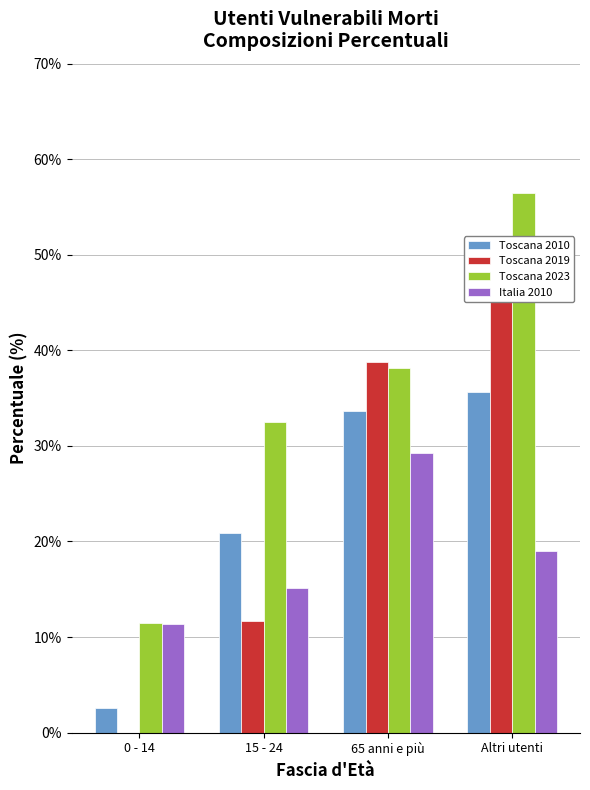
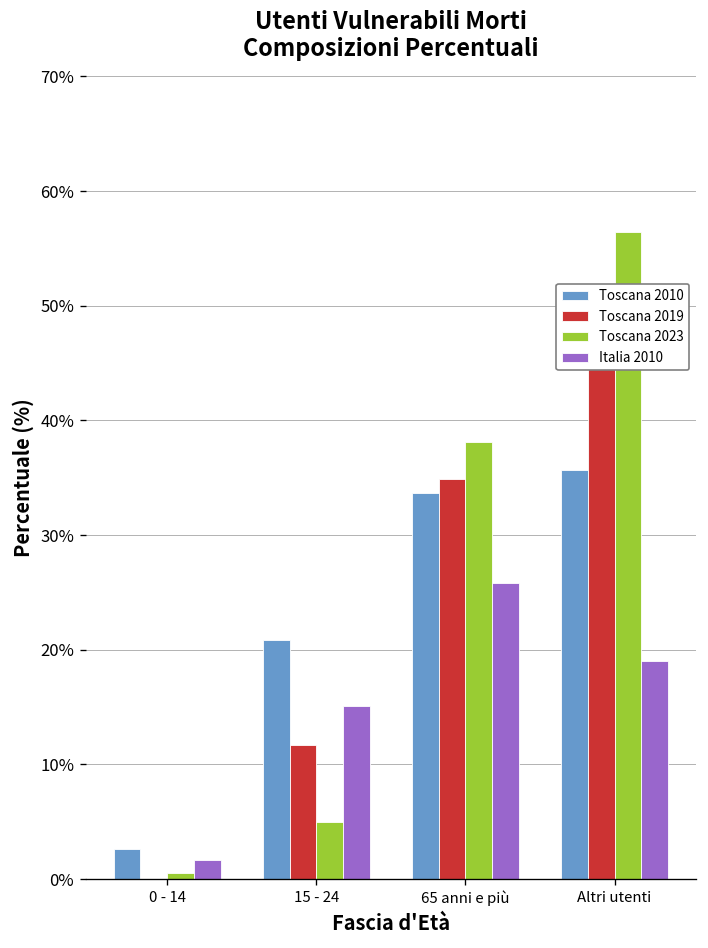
  {
    "Toscana 2010": {
      "0 - 14": "3%",
      "15 - 24": "21%",
      "65 anni e più": "34%",
      "Altri utenti": "36%"
    },
    "Toscana 2019": {
      "0 - 14": "0%",
      "15 - 24": "12%",
-     "65 anni e più": "39%"
+     "65 anni e più": "35%"
    },
    "Toscana 2023": {
-     "0 - 14": "11%",
-     "15 - 24": "32%",
+     "0 - 14": "0%",
+     "15 - 24": "5%",
      "65 anni e più": "38%",
      "Altri utenti": "56%"
    },
    "Italia 2010": {
-     "0 - 14": "11%",
+     "0 - 14": "2%",
      "15 - 24": "15%",
-     "65 anni e più": "29%",
+     "65 anni e più": "26%",
      "Altri utenti": "19%"
    }
  }
